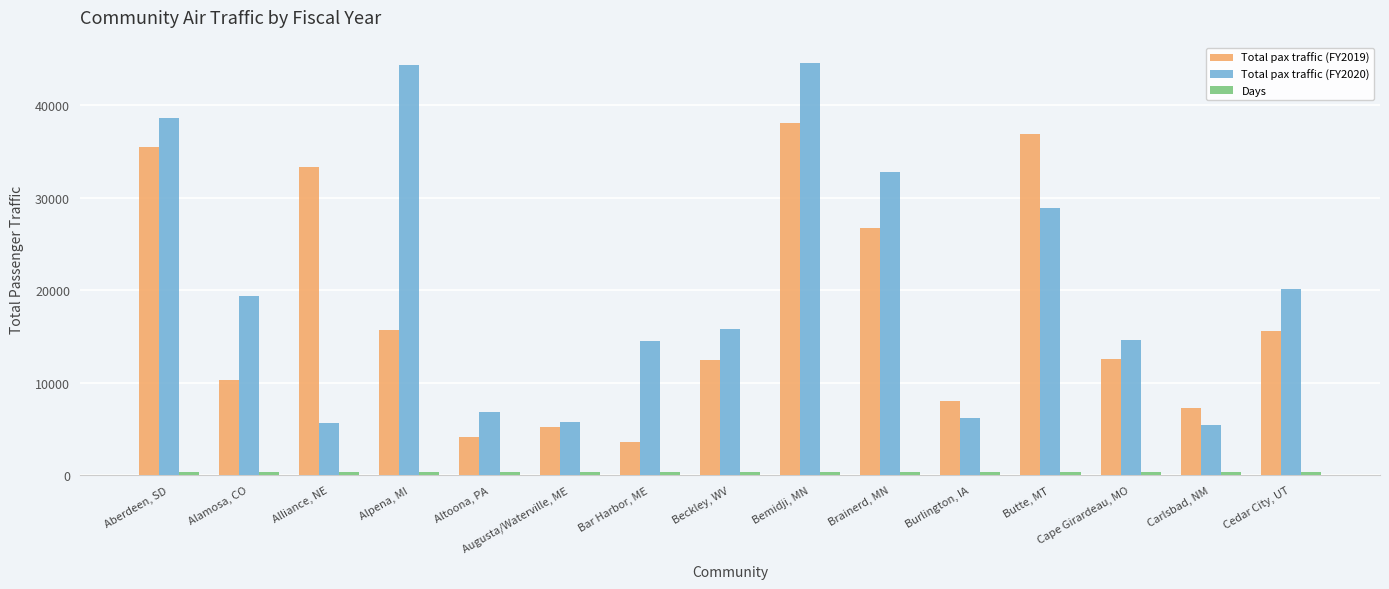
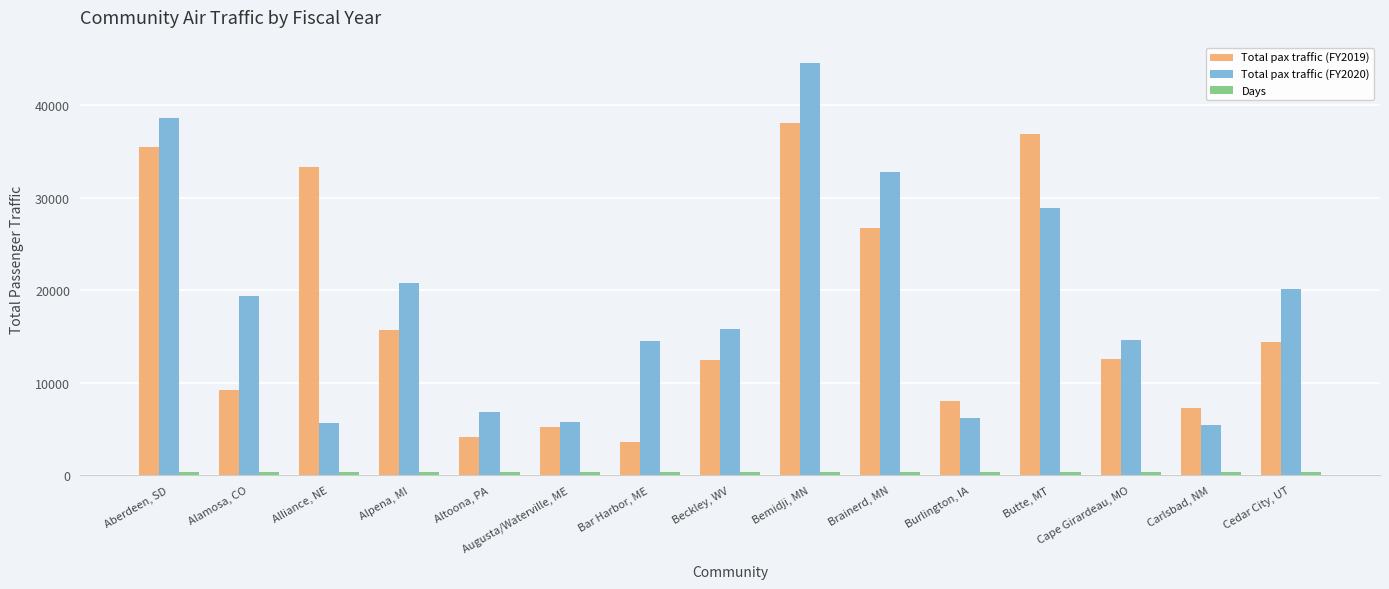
  {
    "Total pax traffic (FY2019)": {
      "Aberdeen, SD": 35000,
-     "Alamosa, CO": 10000,
+     "Alamosa, CO": 9000,
      "Alliance, NE": 33000,
      "Alpena, MI": 16000,
      "Altoona, PA": 4000,
      "Augusta/Waterville, ME": 5000,
      "Bar Harbor, ME": 4000,
      "Beckley, WV": 12000,
      "Bemidji, MN": 38000,
      "Brainerd, MN": 27000,
      "Burlington, IA": 8000,
      "Butte, MT": 37000,
      "Cape Girardeau, MO": 13000,
      "Carlsbad, NM": 7000,
-     "Cedar City, UT": 16000
+     "Cedar City, UT": 14000
    },
    "Total pax traffic (FY2020)": {
      "Aberdeen, SD": 39000,
      "Alamosa, CO": 19000,
      "Alliance, NE": 6000,
-     "Alpena, MI": 44000,
+     "Alpena, MI": 21000,
      "Altoona, PA": 7000,
      "Augusta/Waterville, ME": 6000,
      "Bar Harbor, ME": 14000,
      "Beckley, WV": 16000,
      "Bemidji, MN": 45000,
      "Brainerd, MN": 33000,
      "Burlington, IA": 6000,
      "Butte, MT": 29000,
      "Cape Girardeau, MO": 15000,
      "Carlsbad, NM": 5000,
      "Cedar City, UT": 20000
    },
    "Days": {
      "Aberdeen, SD": 0,
      "Alamosa, CO": 0,
      "Alliance, NE": 0,
      "Alpena, MI": 0,
      "Altoona, PA": 0,
      "Augusta/Waterville, ME": 0,
      "Bar Harbor, ME": 0,
      "Beckley, WV": 0,
      "Bemidji, MN": 0,
      "Brainerd, MN": 0,
      "Burlington, IA": 0,
      "Butte, MT": 0,
      "Cape Girardeau, MO": 0,
      "Carlsbad, NM": 0,
      "Cedar City, UT": 0
    }
  }
